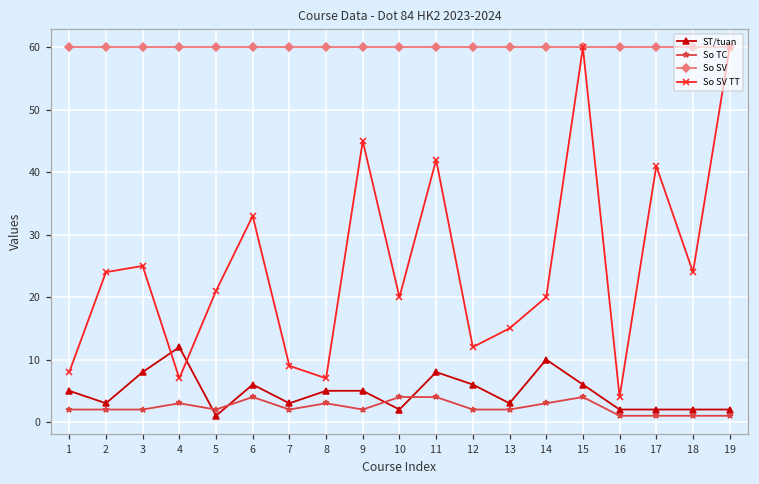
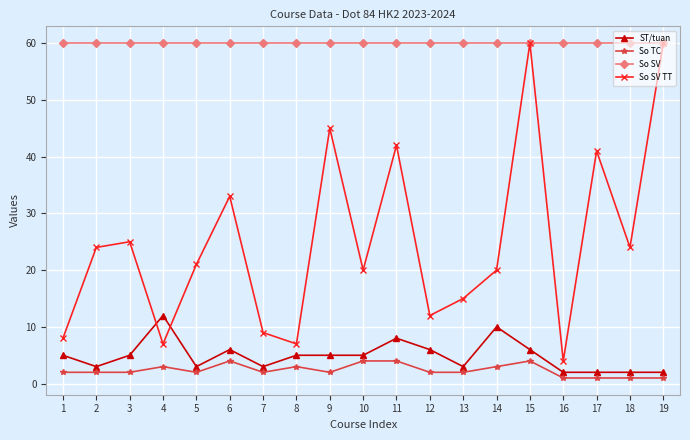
  {
    "ST/tuan": {
      "1": 5,
      "2": 3,
-     "3": 8,
+     "3": 5,
      "4": 12,
-     "5": 1,
+     "5": 3,
      "6": 6,
      "7": 3,
      "8": 5,
      "9": 5,
-     "10": 2,
+     "10": 5,
      "11": 8,
      "12": 6,
      "13": 3,
      "14": 10,
      "15": 6,
      "16": 2,
      "17": 2,
      "18": 2,
      "19": 2
    },
    "So SV": {
      "1": 60,
      "2": 60,
      "3": 60,
      "4": 60,
      "5": 60,
      "6": 60,
      "7": 60,
      "8": 60,
      "9": 60,
      "10": 60,
      "11": 60,
      "12": 60,
      "13": 60,
      "14": 60,
      "16": 60,
      "17": 60
    }
  }
